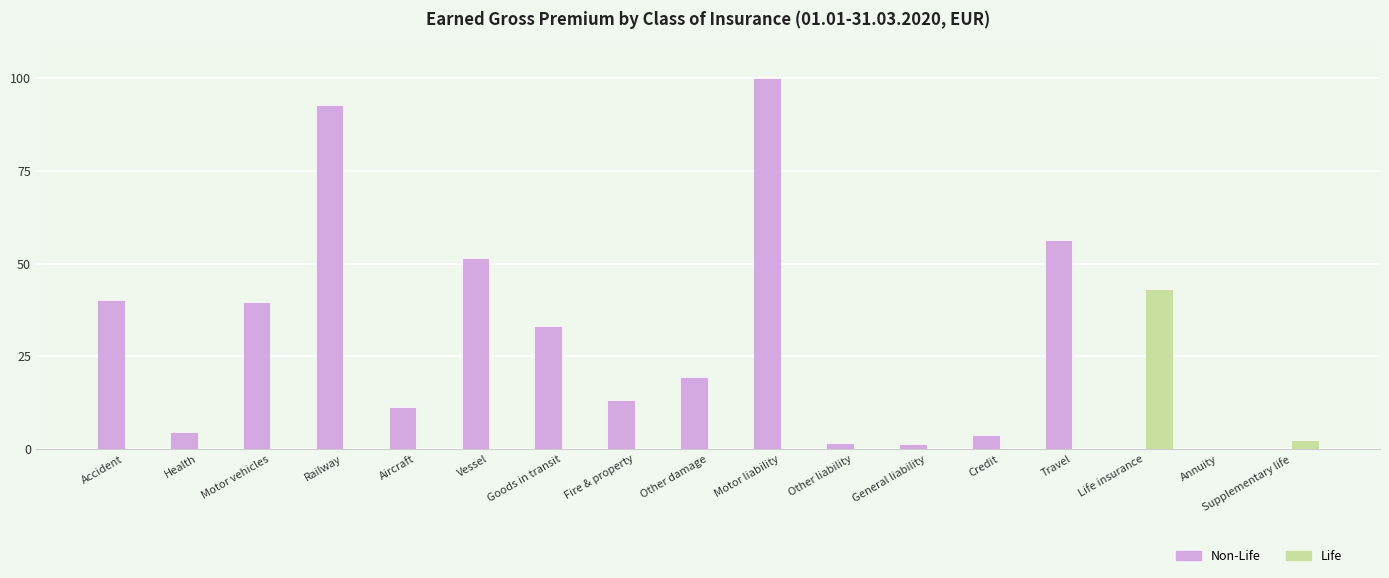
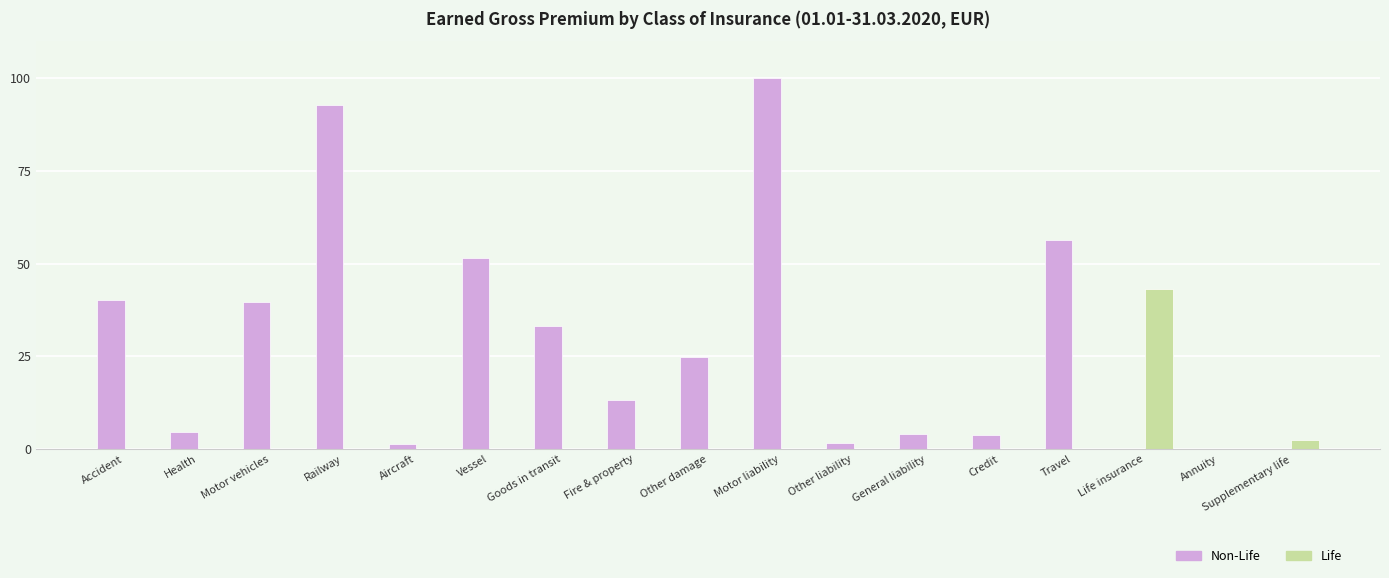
  {
    "Non-Life": {
      "Accident": 40,
      "Health": 5,
      "Motor vehicles": 40,
      "Railway": 93,
-     "Aircraft": 11,
+     "Aircraft": 1,
      "Vessel": 51,
      "Goods in transit": 33,
      "Fire & property": 13,
-     "Other damage": 20,
+     "Other damage": 25,
      "Motor liability": 100,
      "Other liability": 2,
-     "General liability": 1,
+     "General liability": 4,
      "Credit": 4,
      "Travel": 56,
      "Life insurance": 0,
      "Annuity": 0,
      "Supplementary life": 0
    },
    "Life": {
      "Accident": 0,
      "Health": 0,
      "Motor vehicles": 0,
      "Railway": 0,
      "Aircraft": 0,
      "Vessel": 0,
      "Goods in transit": 0,
      "Fire & property": 0,
      "Other damage": 0,
      "Motor liability": 0,
      "Other liability": 0,
      "General liability": 0,
      "Credit": 0,
      "Travel": 0,
      "Life insurance": 43,
      "Supplementary life": 2
    }
  }
